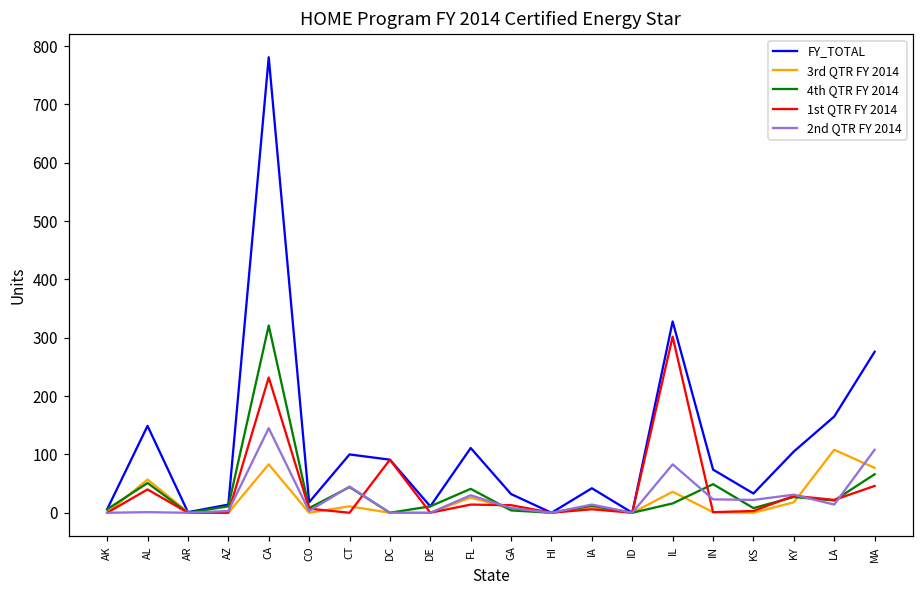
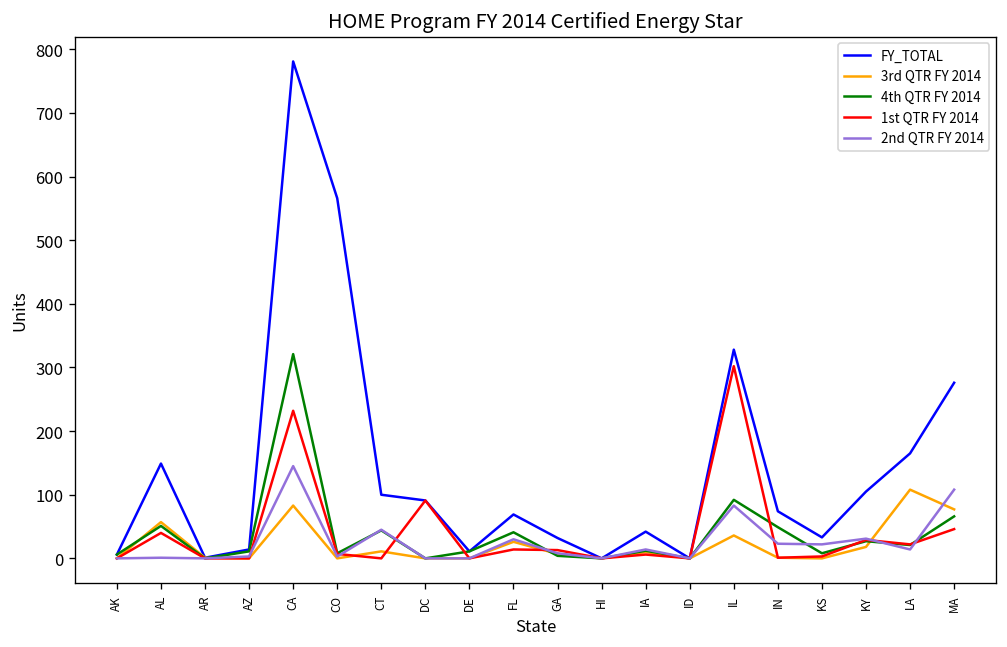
  {
    "FY_TOTAL": {
      "AL": 150,
      "CA": 780,
-     "CO": 20,
+     "CO": 570,
      "CT": 100,
-     "FL": 110,
+     "FL": 70,
      "GA": 30,
      "IA": 40,
      "IL": 330,
      "IN": 70,
      "KS": 30,
      "KY": 110,
      "LA": 170,
      "MA": 280
    },
    "3rd QTR FY 2014": {
      "AL": 60,
      "CA": 80,
      "CT": 10,
      "IL": 40,
      "KY": 20,
      "LA": 110,
      "MA": 80
    },
    "4th QTR FY 2014": {
      "AL": 50,
      "CA": 320,
      "FL": 40,
-     "IL": 20,
+     "IL": 90,
      "IN": 50,
      "KS": 10,
      "MA": 70
    },
    "1st QTR FY 2014": {
      "AL": 40,
      "CA": 230,
      "CT": 0,
      "FL": 10,
      "GA": 10,
      "IL": 300,
      "MA": 50
    },
    "2nd QTR FY 2014": {
      "AL": 0,
      "CA": 150,
      "IL": 80,
      "IN": 20,
      "KS": 20,
      "LA": 10,
      "MA": 110
    }
  }
